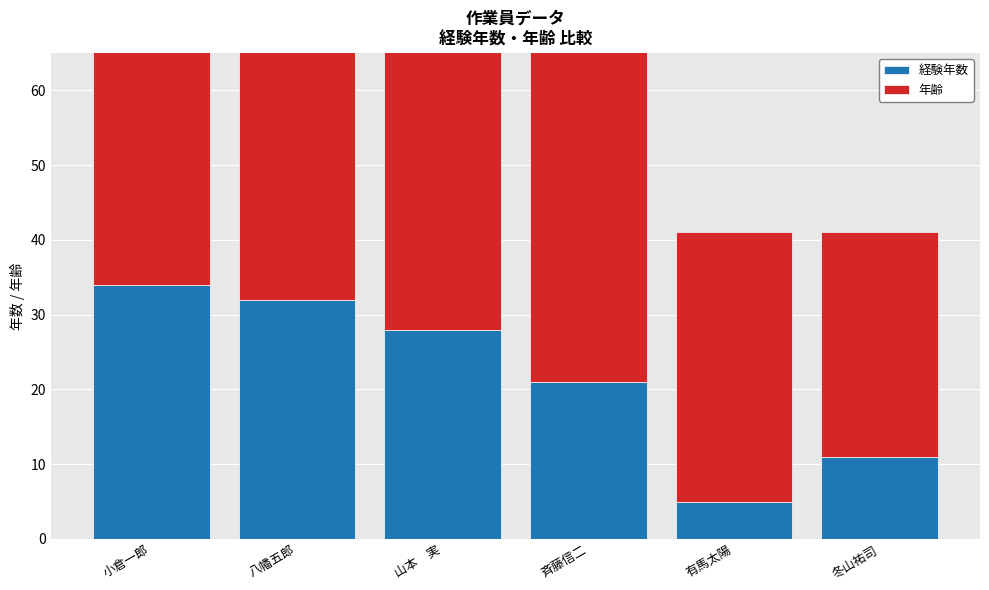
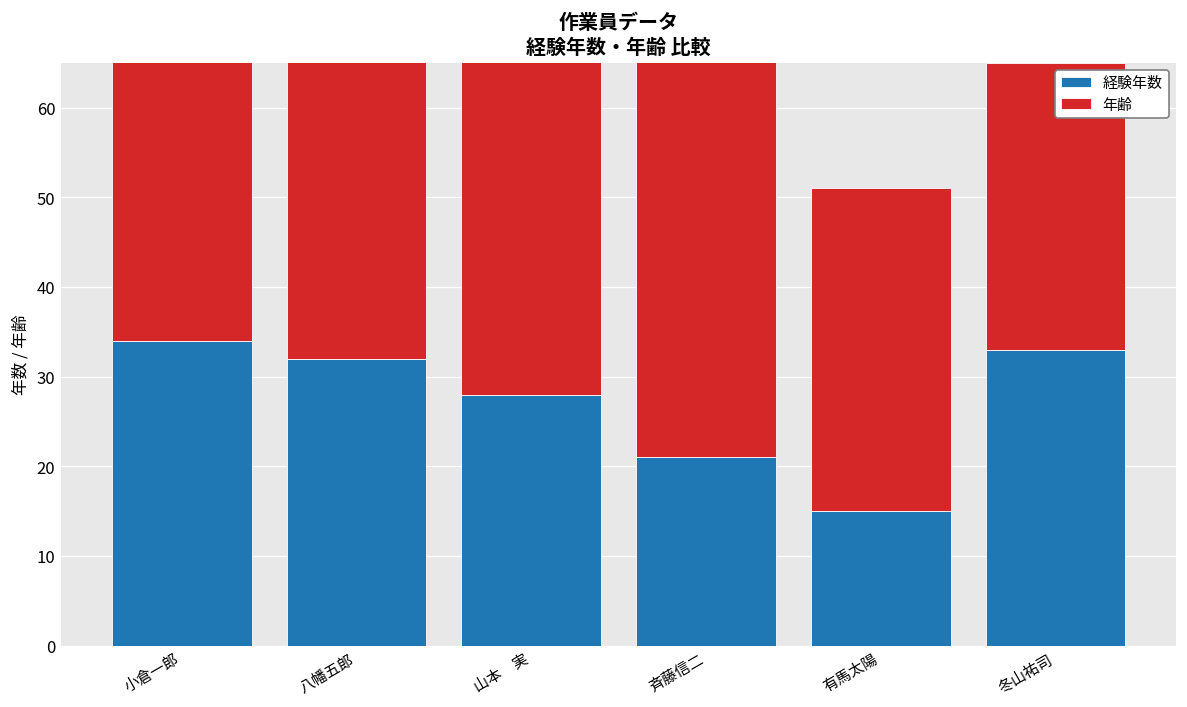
  {
    "経験年数": {
      "小倉一郎": 34,
      "八幡五郎": 32,
      "山本 実": 28,
      "斉藤信二": 21,
-     "有馬太陽": 5,
-     "冬山祐司": 11
+     "有馬太陽": 15,
+     "冬山祐司": 33
    },
    "年齢": {
      "有馬太陽": 36,
-     "冬山祐司": 30
+     "冬山祐司": 32
    }
  }
